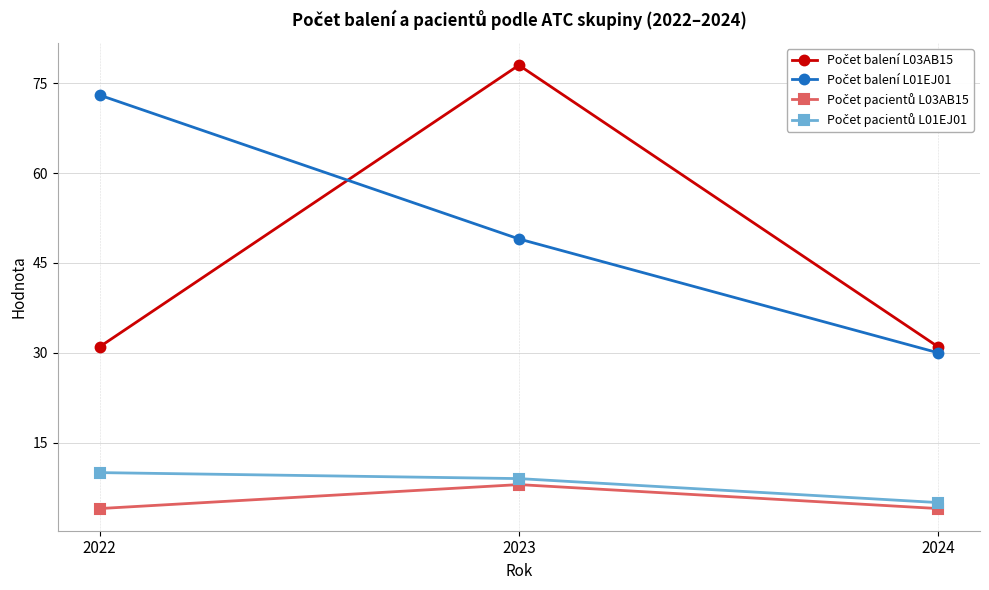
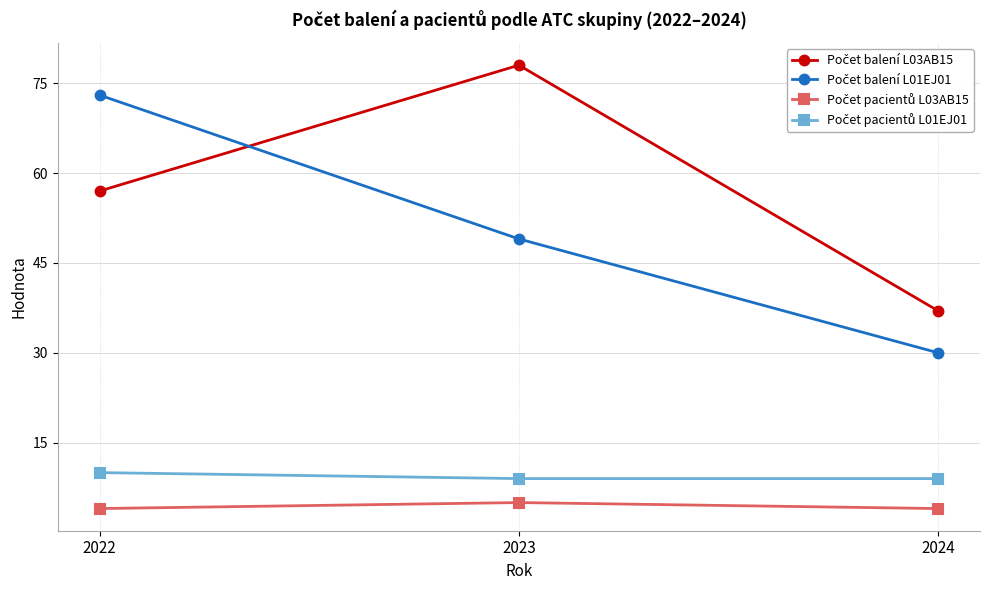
  {
    "Počet balení L03AB15": {
-     "2022": 31,
+     "2022": 57,
      "2023": 78,
-     "2024": 31
+     "2024": 37
    },
    "Počet balení L01EJ01": {
      "2022": 73,
      "2023": 49,
      "2024": 30
    },
    "Počet pacientů L03AB15": {
      "2022": 4,
-     "2023": 8,
+     "2023": 5,
      "2024": 4
    },
    "Počet pacientů L01EJ01": {
      "2022": 10,
      "2023": 9,
-     "2024": 5
+     "2024": 9
    }
  }
